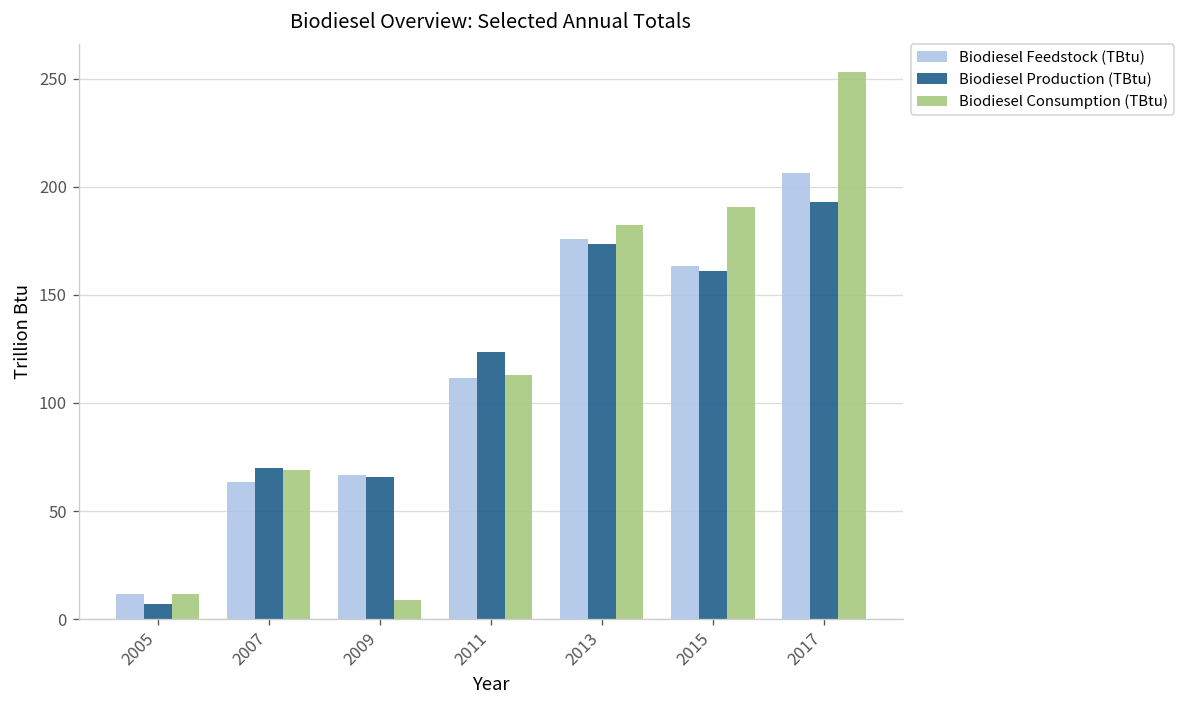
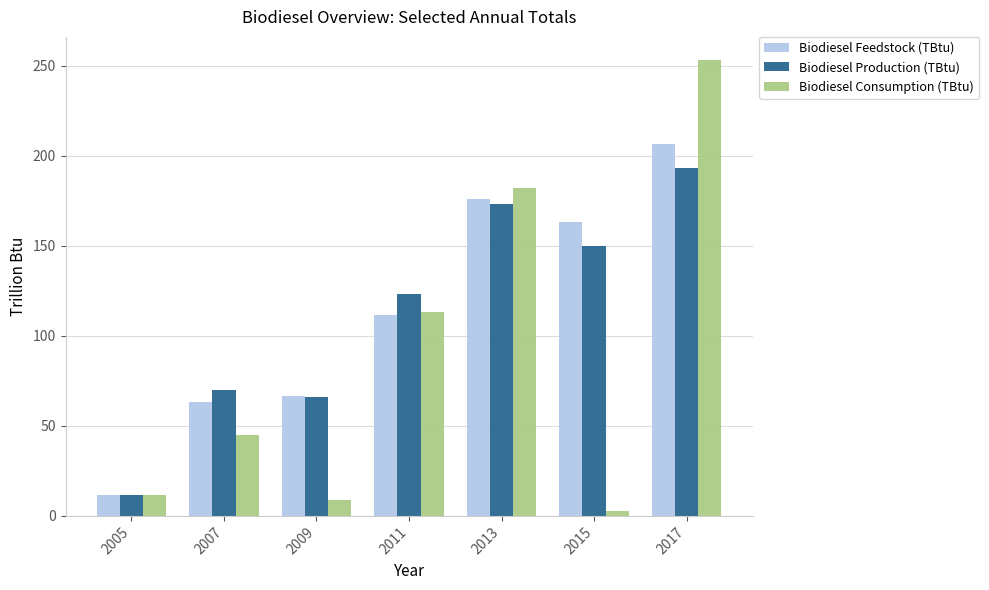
  {
    "Biodiesel Feedstock (TBtu)": {
      "2005": 12,
      "2007": 63,
      "2009": 67,
      "2011": 111,
      "2013": 176,
      "2015": 163,
      "2017": 206
    },
    "Biodiesel Production (TBtu)": {
-     "2005": 7,
+     "2005": 12,
      "2007": 70,
      "2009": 66,
      "2011": 123,
      "2013": 173,
-     "2015": 161,
+     "2015": 150,
      "2017": 193
    },
    "Biodiesel Consumption (TBtu)": {
      "2005": 12,
-     "2007": 69,
+     "2007": 45,
      "2009": 9,
      "2011": 113,
      "2013": 182,
-     "2015": 191,
+     "2015": 3,
      "2017": 253
    }
  }
